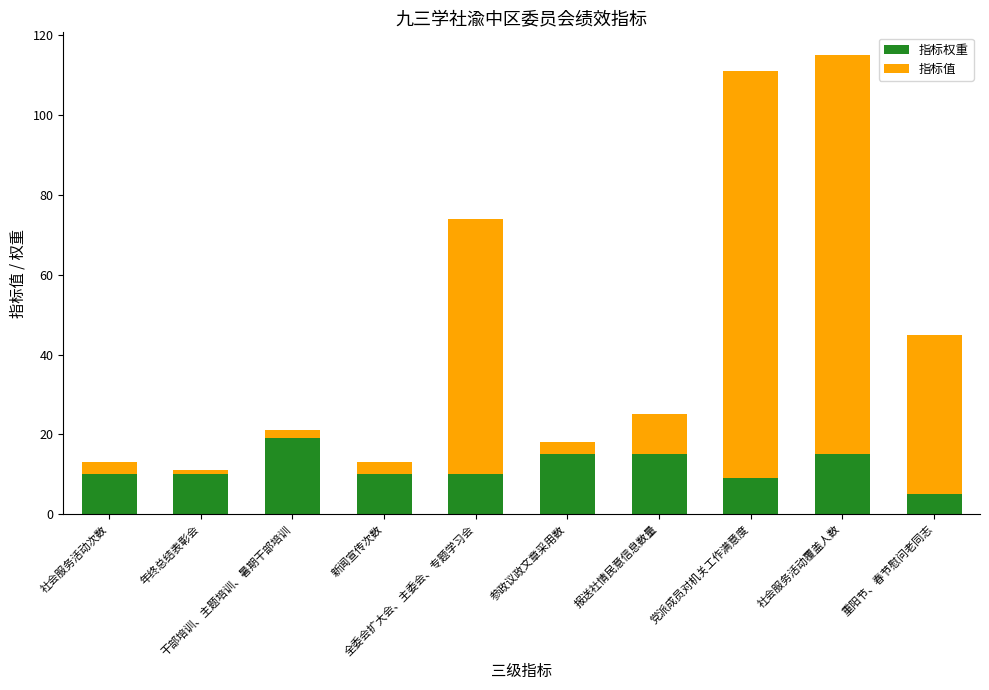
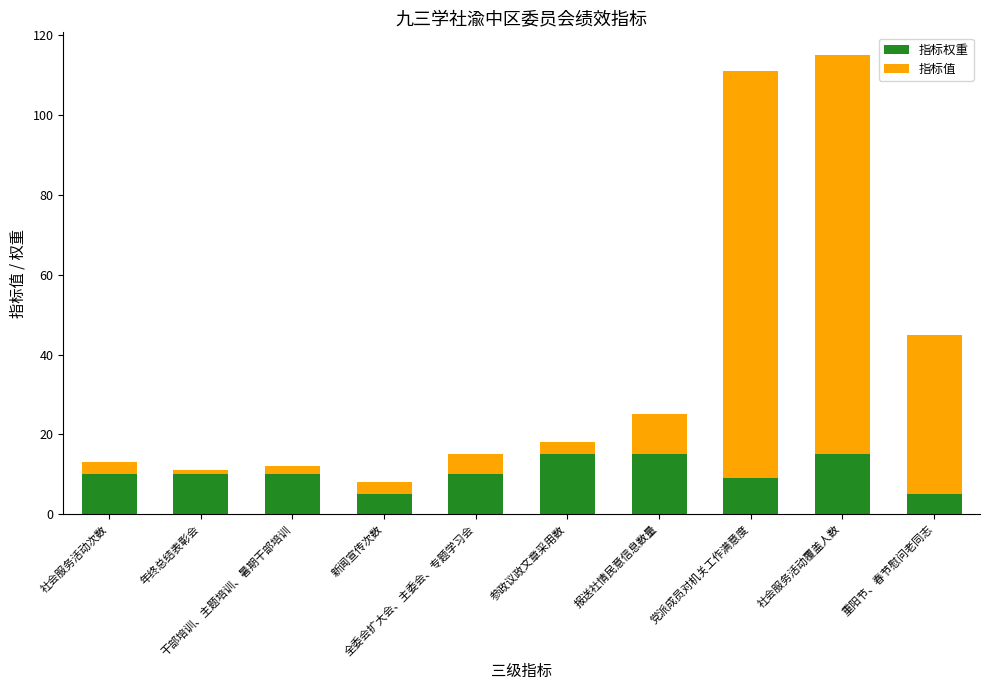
  {
    "指标权重": {
      "社会服务活动次数": 10,
      "年终总结表彰会": 10,
-     "干部培训、主题培训、暑期干部培训": 19,
-     "新闻宣传次数": 10,
+     "干部培训、主题培训、暑期干部培训": 10,
+     "新闻宣传次数": 5,
      "全委会扩大会、主委会、专题学习会": 10,
      "参政议政文章采用数": 15,
      "报送社情民意信息数量": 15,
      "党派成员对机关工作满意度": 9,
      "社会服务活动覆盖人数": 15,
      "重阳节、春节慰问老同志": 5
    },
    "指标值": {
      "社会服务活动次数": 3,
      "年终总结表彰会": 1,
      "干部培训、主题培训、暑期干部培训": 2,
      "新闻宣传次数": 3,
-     "全委会扩大会、主委会、专题学习会": 64,
+     "全委会扩大会、主委会、专题学习会": 5,
      "参政议政文章采用数": 3,
      "报送社情民意信息数量": 10,
      "党派成员对机关工作满意度": 102,
      "社会服务活动覆盖人数": 100,
      "重阳节、春节慰问老同志": 40
    }
  }
